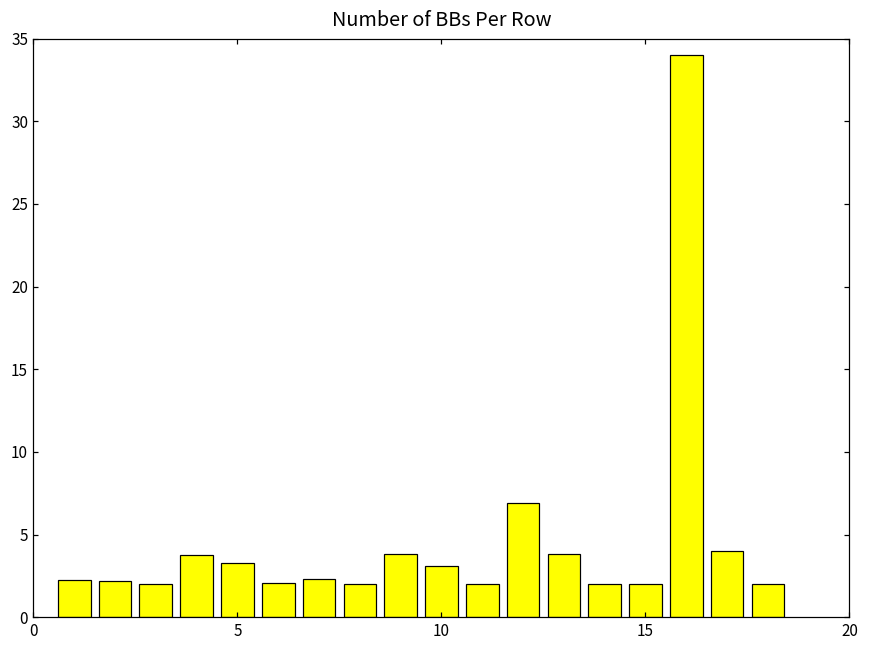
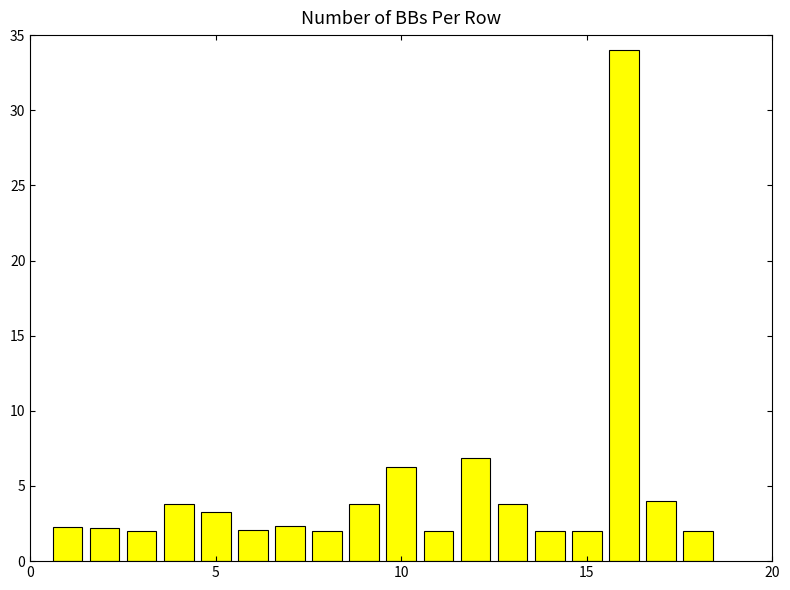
  {
    "5": 3.3,
-   "10": 3.1,
+   "10": 6.3,
    "15": 2.0
  }
